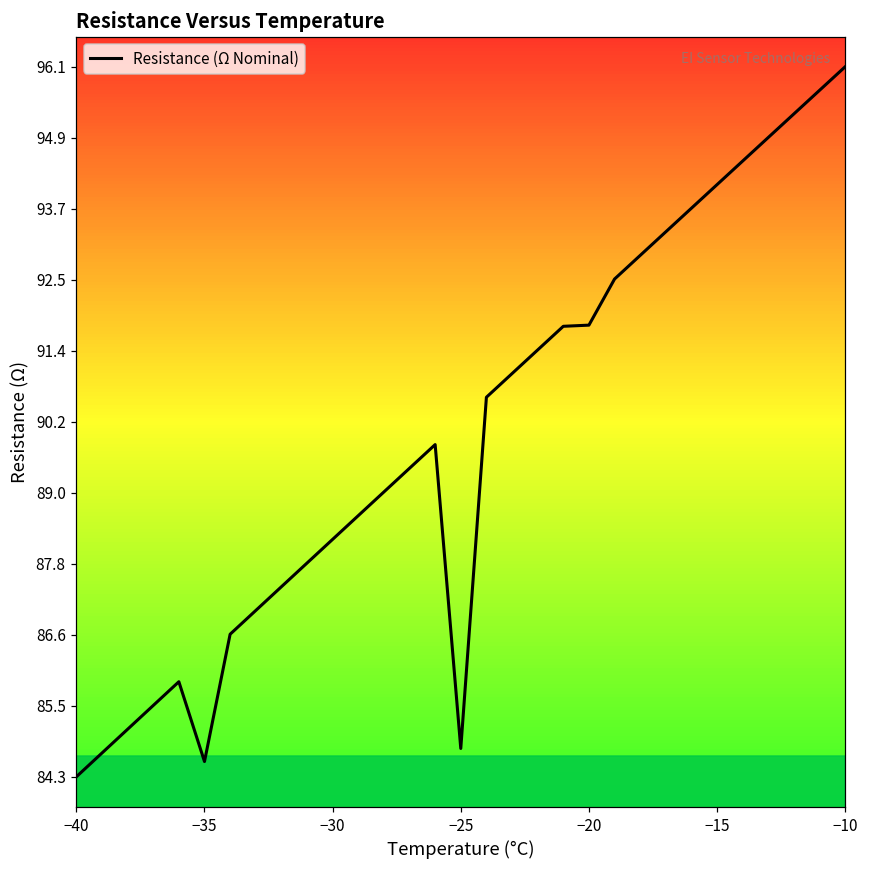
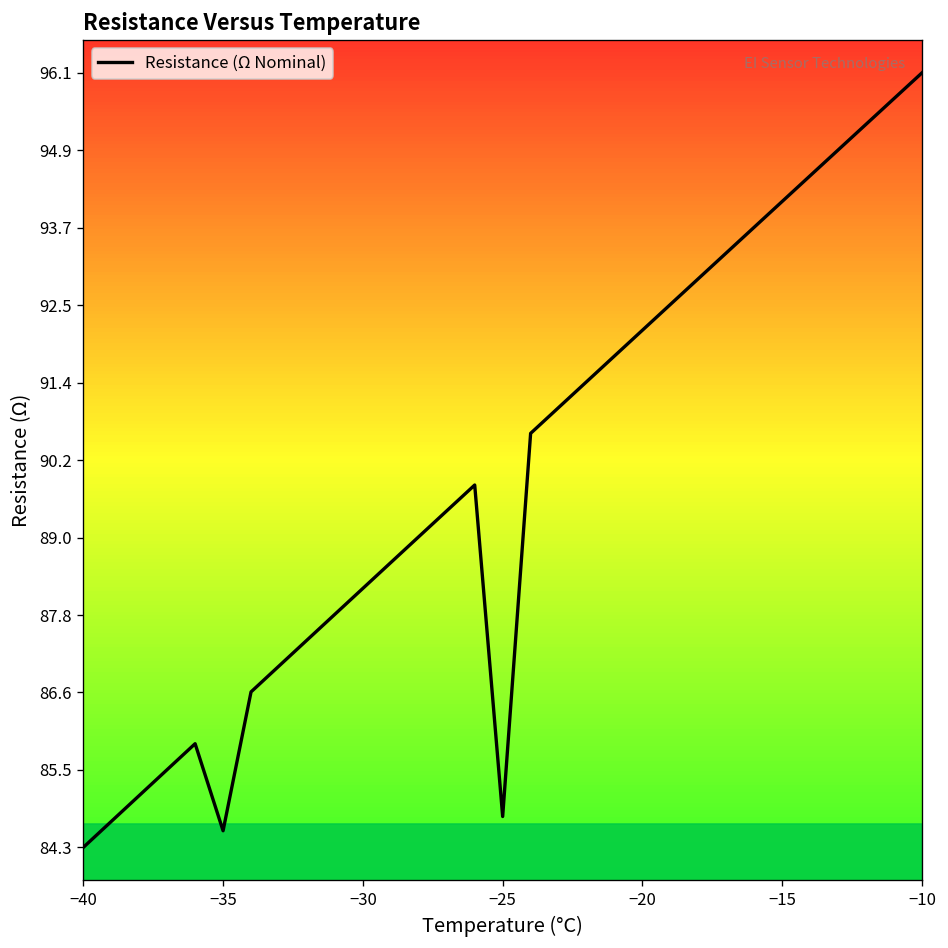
  {
    "−30": 88.2,
    "−25": 84.7,
-   "−20": 91.8,
+   "−20": 92.2,
    "−15": 94.1,
    "−10": 96.1
  }
